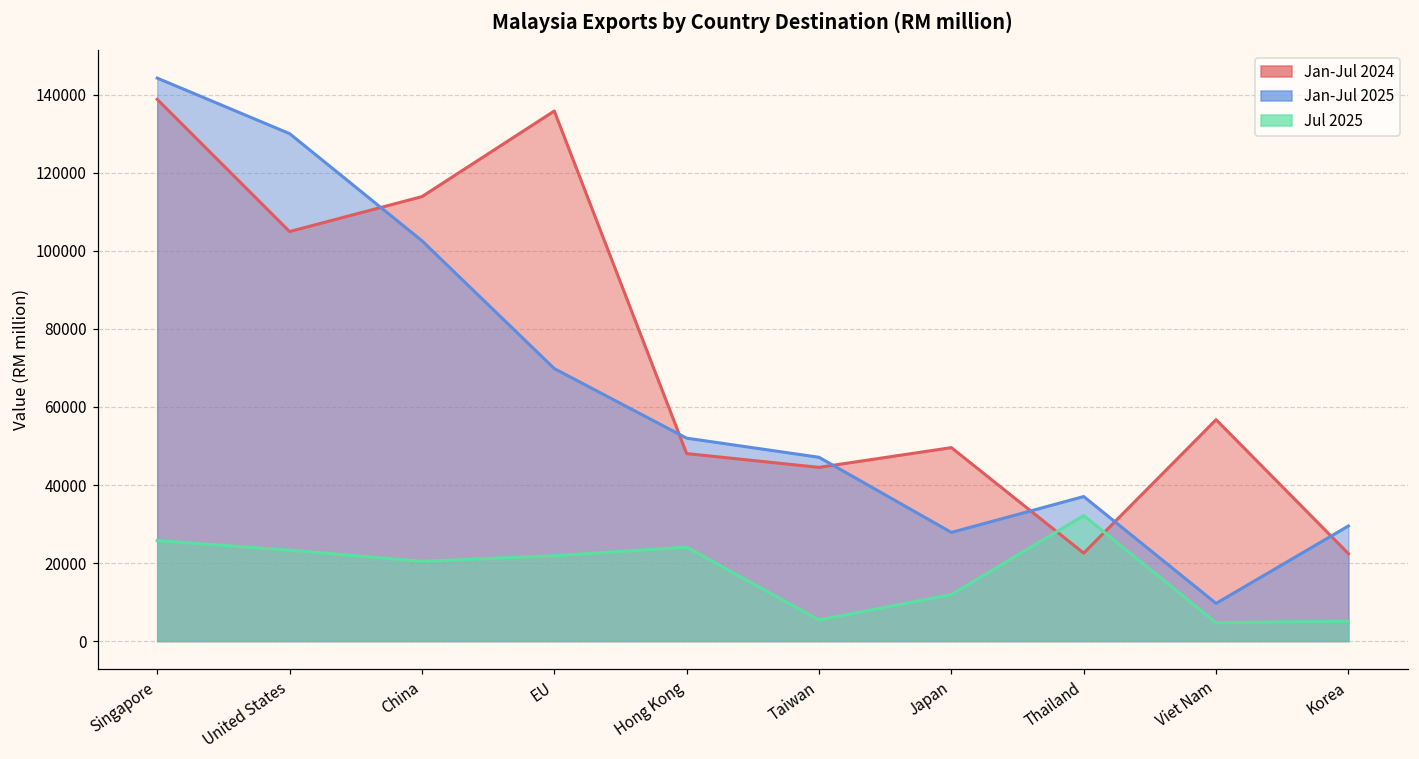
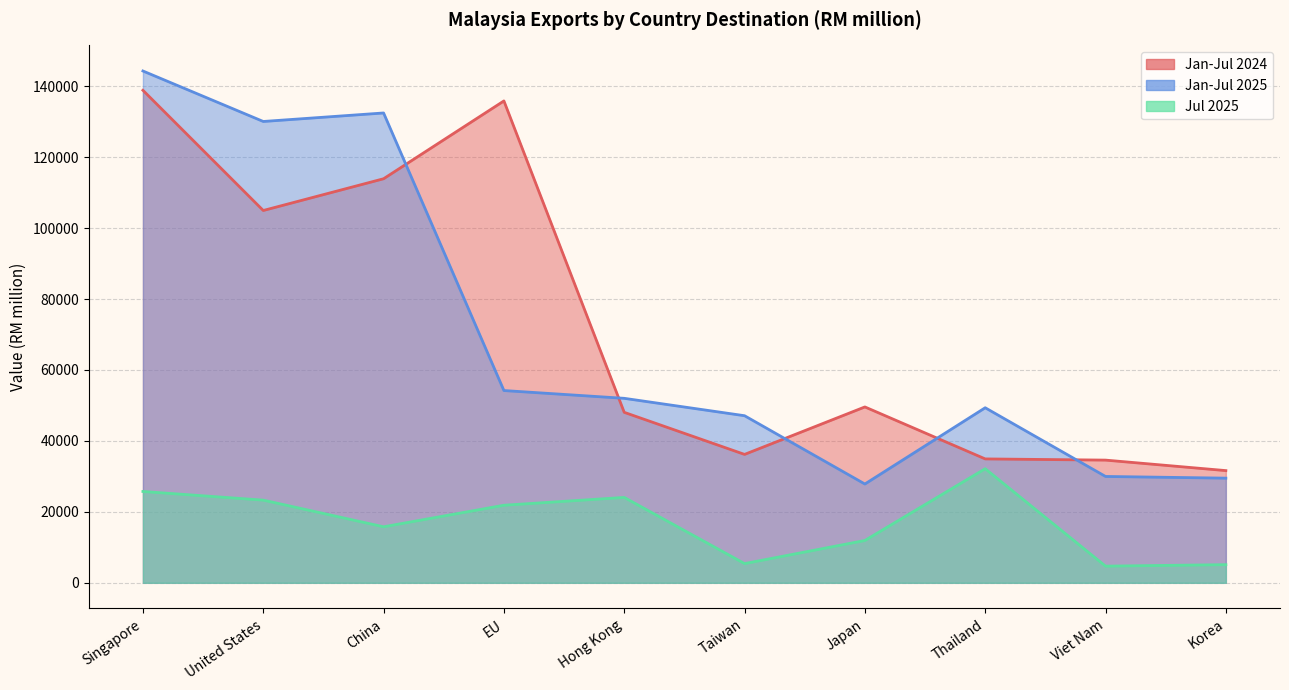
  {
    "Jan-Jul 2024": {
      "Singapore": 139000,
      "United States": 105000,
      "China": 114000,
      "EU": 136000,
      "Hong Kong": 48000,
-     "Taiwan": 45000,
+     "Taiwan": 36000,
      "Japan": 50000,
-     "Thailand": 23000,
-     "Viet Nam": 57000,
-     "Korea": 22000
+     "Thailand": 35000,
+     "Viet Nam": 35000,
+     "Korea": 32000
    },
    "Jan-Jul 2025": {
      "Singapore": 144000,
      "United States": 130000,
-     "China": 103000,
-     "EU": 70000,
+     "China": 132000,
+     "EU": 54000,
      "Hong Kong": 52000,
      "Taiwan": 47000,
      "Japan": 28000,
-     "Thailand": 37000,
-     "Viet Nam": 10000,
+     "Thailand": 49000,
+     "Viet Nam": 30000,
      "Korea": 30000
    },
    "Jul 2025": {
      "Singapore": 26000,
      "United States": 23000,
-     "China": 20000,
+     "China": 16000,
      "EU": 22000,
      "Hong Kong": 24000,
      "Taiwan": 5000,
      "Japan": 12000,
      "Thailand": 32000,
      "Viet Nam": 5000,
      "Korea": 5000
    }
  }
